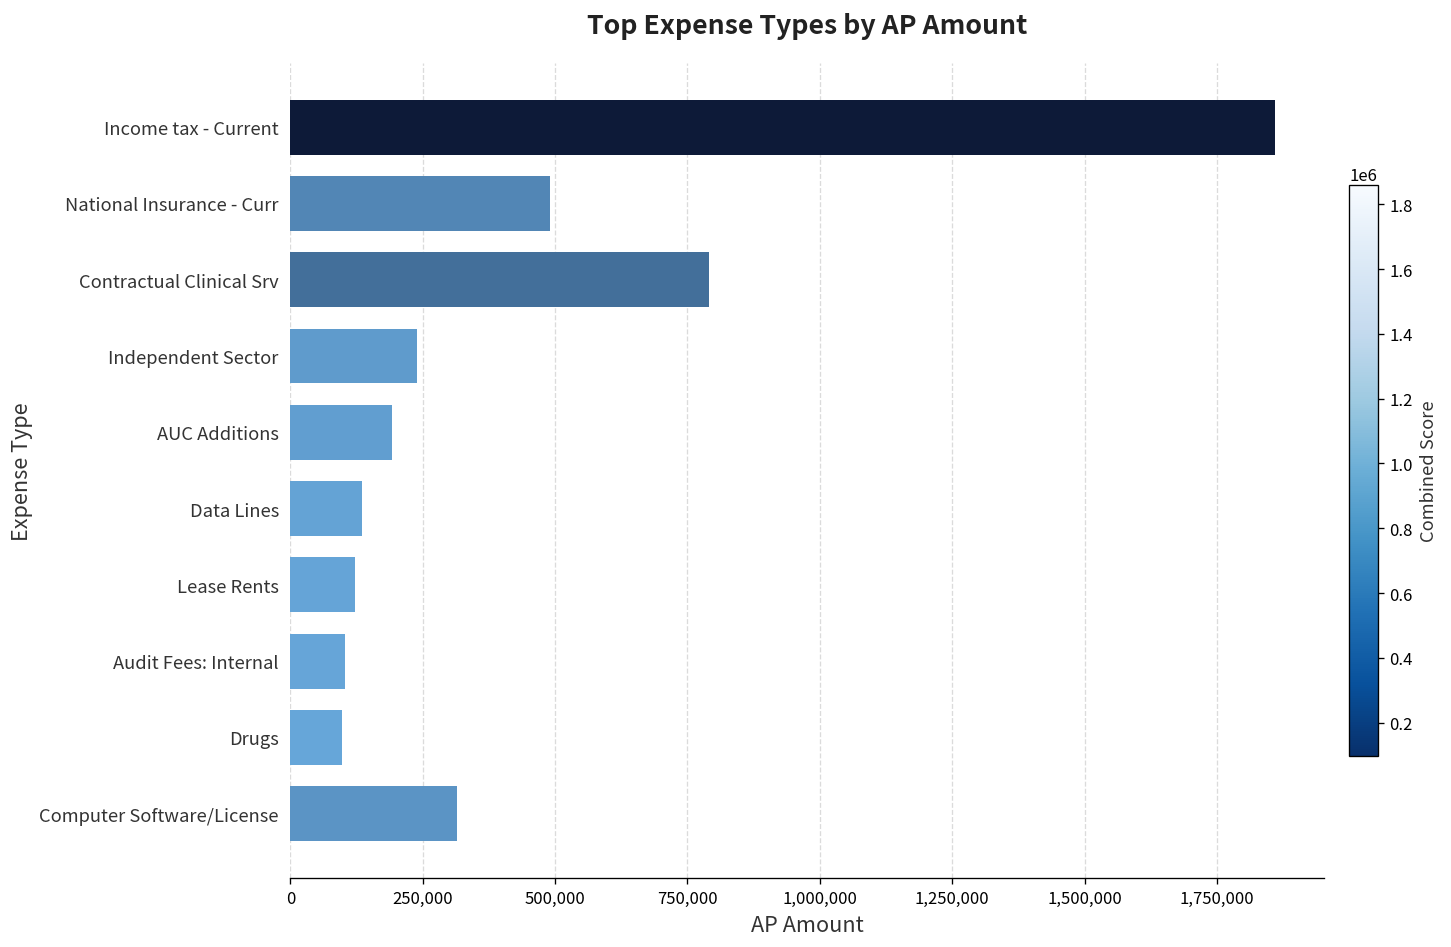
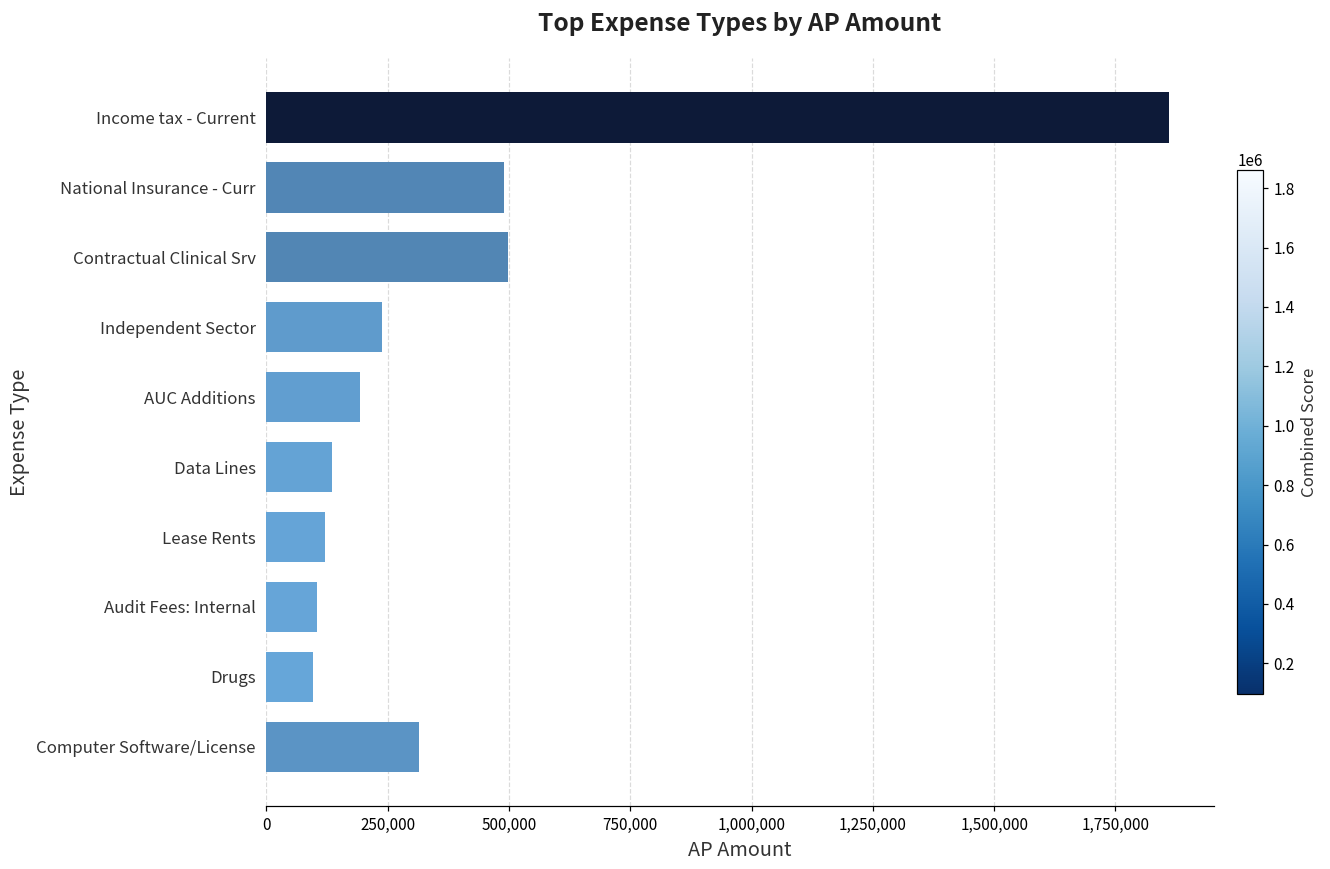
  {
    "Income tax - Current": "1,860,000",
    "National Insurance - Curr": "490,000",
-   "Contractual Clinical Srv": "790,000",
+   "Contractual Clinical Srv": "500,000",
    "Independent Sector": "240,000",
    "AUC Additions": "190,000",
    "Data Lines": "140,000",
    "Lease Rents": "120,000",
    "Audit Fees: Internal": "100,000",
    "Drugs": "100,000",
    "Computer Software/License": "310,000"
  }
